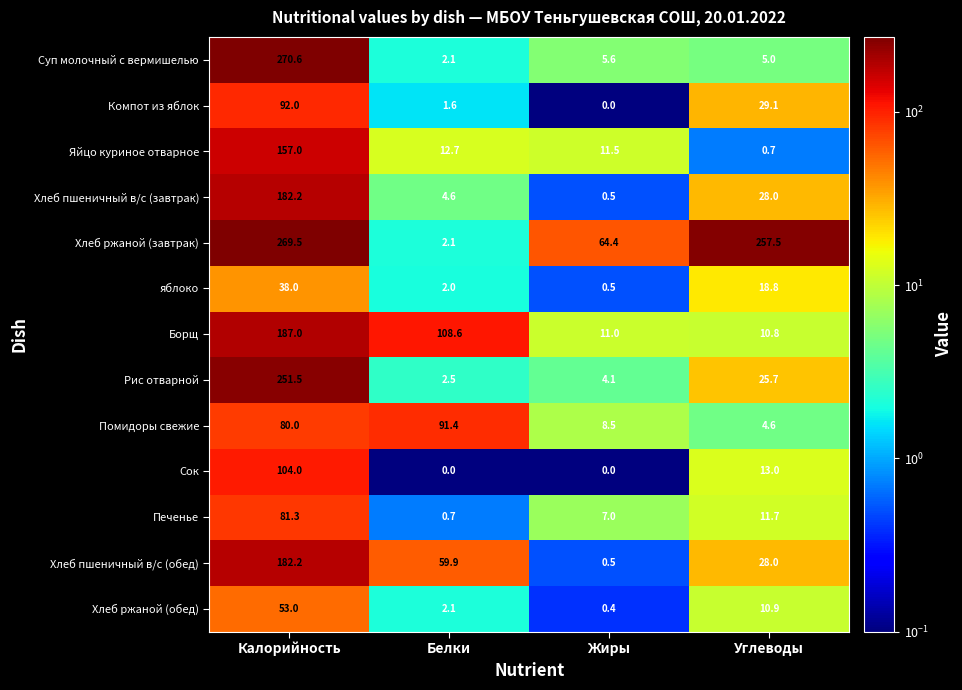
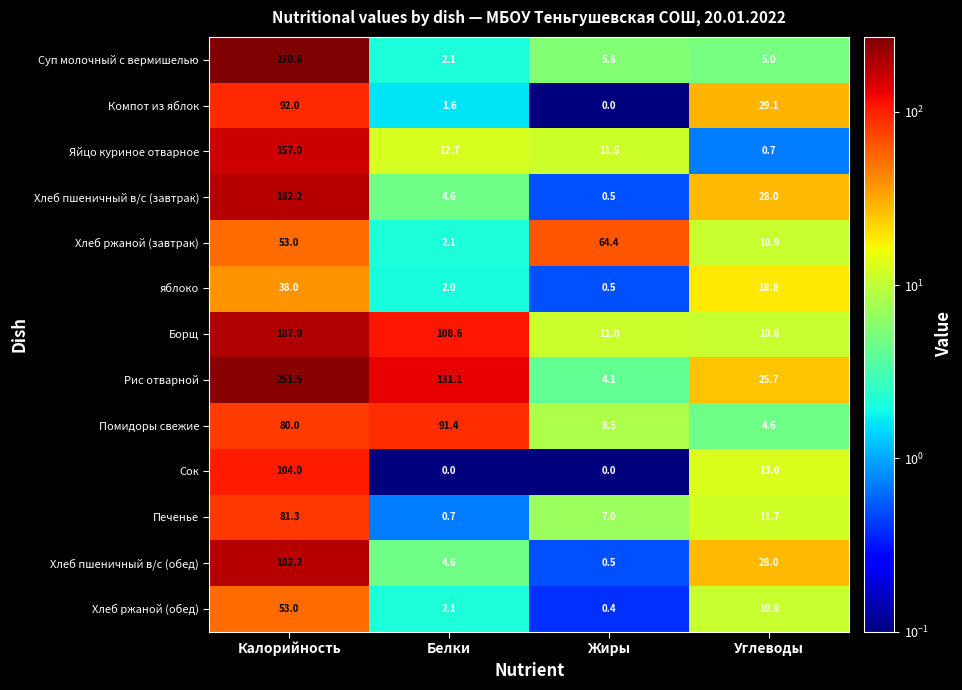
  {
    "Суп молочный с вермишелью": {
      "Калорийность": 270.6,
      "Белки": 2.1,
      "Жиры": 5.6,
      "Углеводы": 5.0
    },
    "Компот из яблок": {
      "Калорийность": 92.0,
      "Белки": 1.6,
      "Жиры": 0.0,
      "Углеводы": 29.1
    },
    "Яйцо куриное отварное": {
      "Калорийность": 157.0,
      "Белки": 12.7,
      "Жиры": 11.5,
      "Углеводы": 0.7
    },
    "Хлеб пшеничный в/с (завтрак)": {
      "Калорийность": 182.2,
      "Белки": 4.6,
      "Жиры": 0.5,
      "Углеводы": 28.0
    },
    "Хлеб ржаной (завтрак)": {
-     "Калорийность": 269.5,
+     "Калорийность": 53.0,
      "Белки": 2.1,
      "Жиры": 64.4,
-     "Углеводы": 257.5
+     "Углеводы": 10.9
    },
    "яблоко": {
      "Калорийность": 38.0,
      "Белки": 2.0,
      "Жиры": 0.5,
      "Углеводы": 18.8
    },
    "Борщ": {
      "Калорийность": 187.0,
      "Белки": 108.6,
      "Жиры": 11.0,
      "Углеводы": 10.8
    },
    "Рис отварной": {
      "Калорийность": 251.5,
-     "Белки": 2.5,
+     "Белки": 131.1,
      "Жиры": 4.1,
      "Углеводы": 25.7
    },
    "Помидоры свежие": {
      "Калорийность": 80.0,
      "Белки": 91.4,
      "Жиры": 8.5,
      "Углеводы": 4.6
    },
    "Сок": {
      "Калорийность": 104.0,
      "Белки": 0.0,
      "Жиры": 0.0,
      "Углеводы": 13.0
    },
    "Печенье": {
      "Калорийность": 81.3,
      "Белки": 0.7,
      "Жиры": 7.0,
      "Углеводы": 11.7
    },
    "Хлеб пшеничный в/с (обед)": {
      "Калорийность": 182.2,
-     "Белки": 59.9,
+     "Белки": 4.6,
      "Жиры": 0.5,
      "Углеводы": 28.0
    },
    "Хлеб ржаной (обед)": {
      "Калорийность": 53.0,
      "Белки": 2.1,
      "Жиры": 0.4,
      "Углеводы": 10.9
    }
  }
